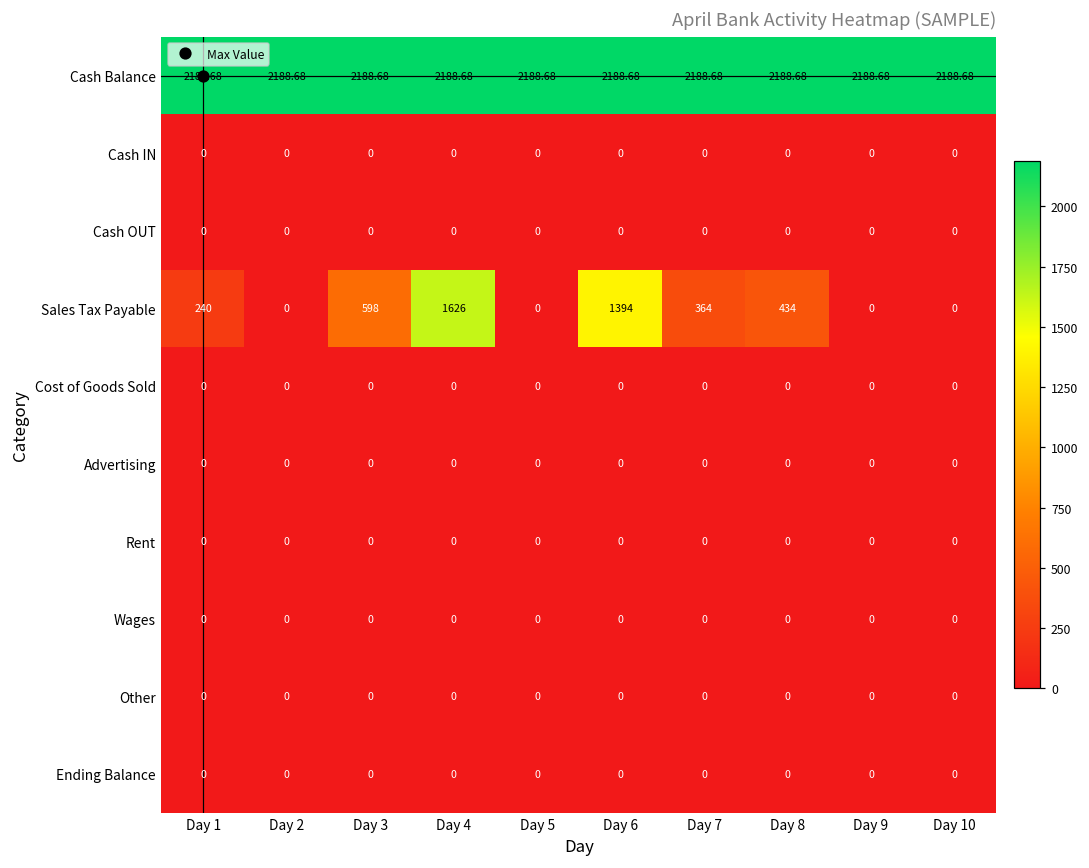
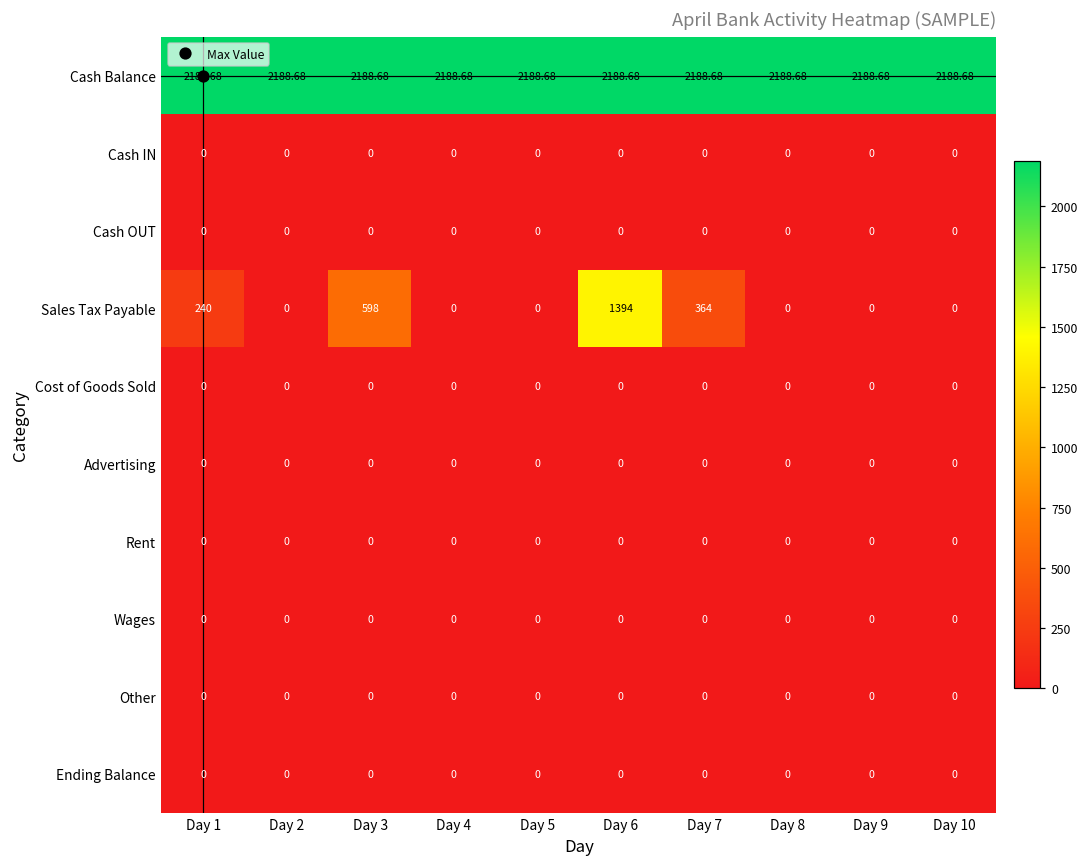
  {
    "Cash Balance": {
      "Day 2": 2188.68,
      "Day 3": 2188.68,
      "Day 4": 2188.68,
      "Day 5": 2188.68,
      "Day 6": 2188.68,
      "Day 7": 2188.68,
      "Day 8": 2188.68,
      "Day 9": 2188.68,
      "Day 10": 2188.68
    },
    "Cash IN": {
      "Day 1": 0,
      "Day 2": 0,
      "Day 3": 0,
      "Day 4": 0,
      "Day 5": 0,
      "Day 6": 0,
      "Day 7": 0,
      "Day 8": 0,
      "Day 9": 0,
      "Day 10": 0
    },
    "Cash OUT": {
      "Day 1": 0,
      "Day 2": 0,
      "Day 3": 0,
      "Day 4": 0,
      "Day 5": 0,
      "Day 6": 0,
      "Day 7": 0,
      "Day 8": 0,
      "Day 9": 0,
      "Day 10": 0
    },
    "Sales Tax Payable": {
      "Day 1": 240,
      "Day 2": 0,
      "Day 3": 598,
-     "Day 4": 1626,
+     "Day 4": 0,
      "Day 5": 0,
      "Day 6": 1394,
      "Day 7": 364,
-     "Day 8": 434,
+     "Day 8": 0,
      "Day 9": 0,
      "Day 10": 0
    },
    "Cost of Goods Sold": {
      "Day 1": 0,
      "Day 2": 0,
      "Day 3": 0,
      "Day 4": 0,
      "Day 5": 0,
      "Day 6": 0,
      "Day 7": 0,
      "Day 8": 0,
      "Day 9": 0,
      "Day 10": 0
    },
    "Advertising": {
      "Day 1": 0,
      "Day 2": 0,
      "Day 3": 0,
      "Day 4": 0,
      "Day 5": 0,
      "Day 6": 0,
      "Day 7": 0,
      "Day 8": 0,
      "Day 9": 0,
      "Day 10": 0
    },
    "Rent": {
      "Day 1": 0,
      "Day 2": 0,
      "Day 3": 0,
      "Day 4": 0,
      "Day 5": 0,
      "Day 6": 0,
      "Day 7": 0,
      "Day 8": 0,
      "Day 9": 0,
      "Day 10": 0
    },
    "Wages": {
      "Day 1": 0,
      "Day 2": 0,
      "Day 3": 0,
      "Day 4": 0,
      "Day 5": 0,
      "Day 6": 0,
      "Day 7": 0,
      "Day 8": 0,
      "Day 9": 0,
      "Day 10": 0
    },
    "Other": {
      "Day 1": 0,
      "Day 2": 0,
      "Day 3": 0,
      "Day 4": 0,
      "Day 5": 0,
      "Day 6": 0,
      "Day 7": 0,
      "Day 8": 0,
      "Day 9": 0,
      "Day 10": 0
    },
    "Ending Balance": {
      "Day 1": 0,
      "Day 2": 0,
      "Day 3": 0,
      "Day 4": 0,
      "Day 5": 0,
      "Day 6": 0,
      "Day 7": 0,
      "Day 8": 0,
      "Day 9": 0,
      "Day 10": 0
    }
  }
